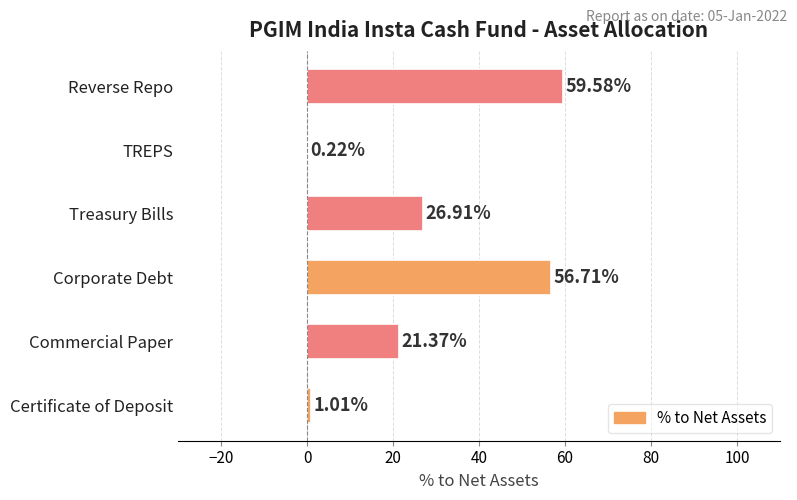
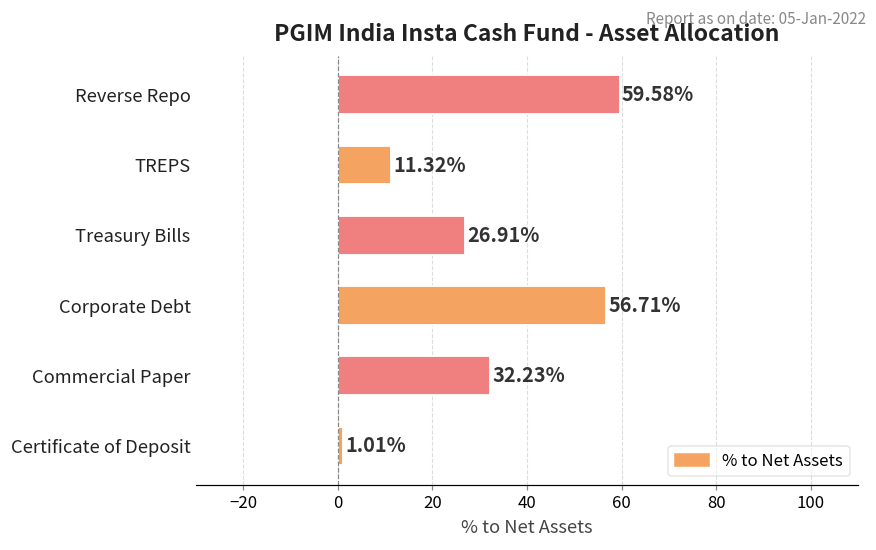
  {
    "Reverse Repo": "59.58%",
-   "TREPS": "0.22%",
+   "TREPS": "11.32%",
    "Treasury Bills": "26.91%",
    "Corporate Debt": "56.71%",
-   "Commercial Paper": "21.37%",
+   "Commercial Paper": "32.23%",
    "Certificate of Deposit": "1.01%"
  }
